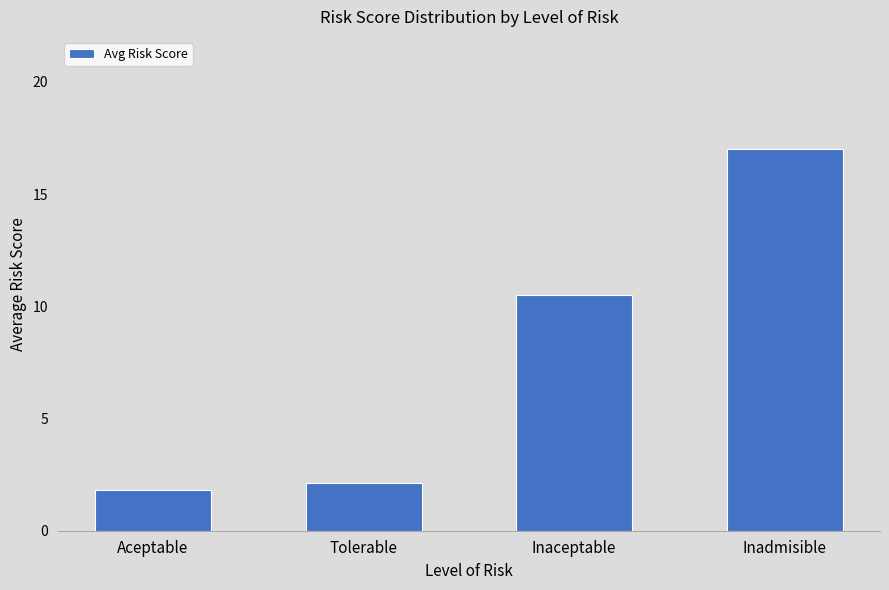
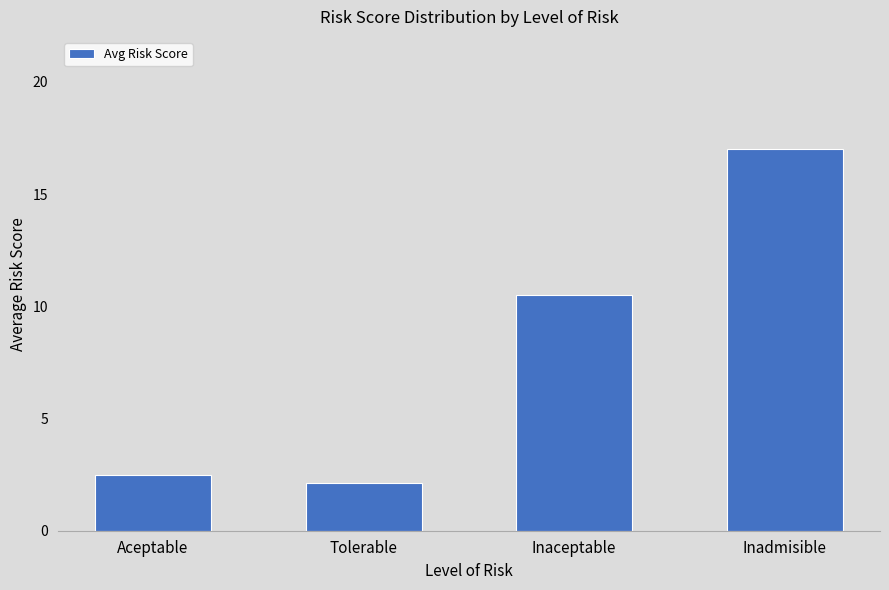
  {
-   "Aceptable": 1.8,
+   "Aceptable": 2.5,
    "Tolerable": 2.1,
    "Inaceptable": 10.5,
    "Inadmisible": 17.0
  }
